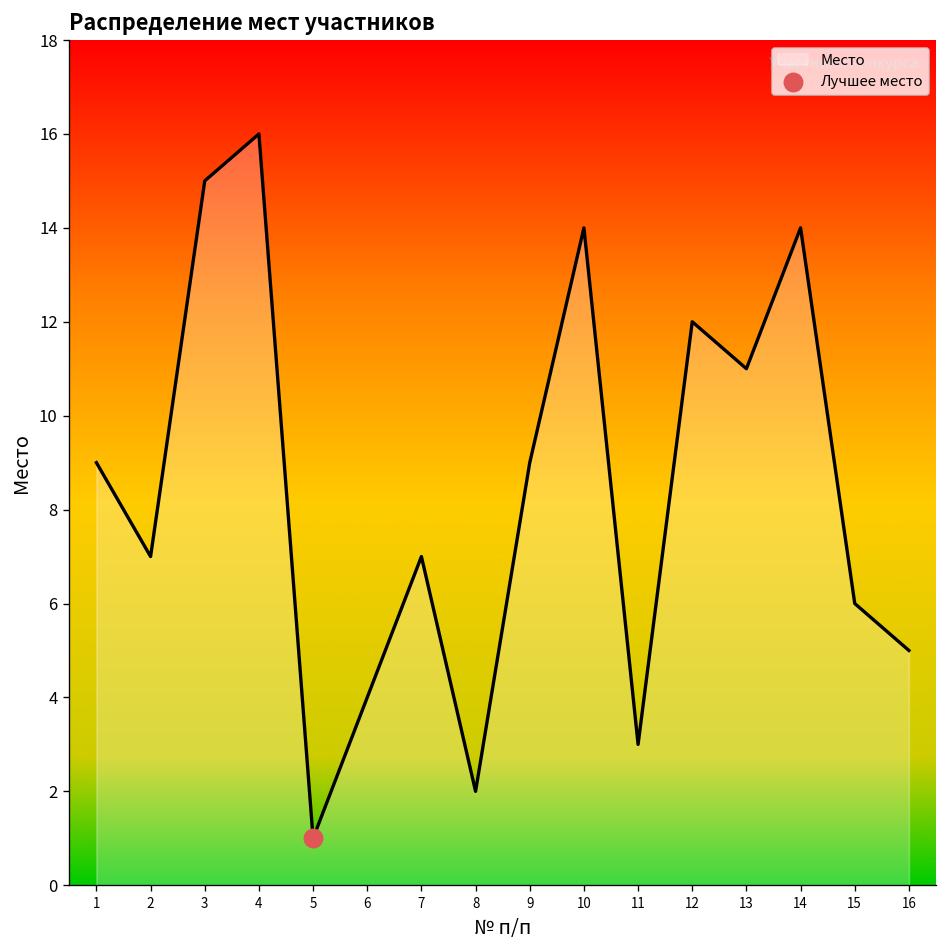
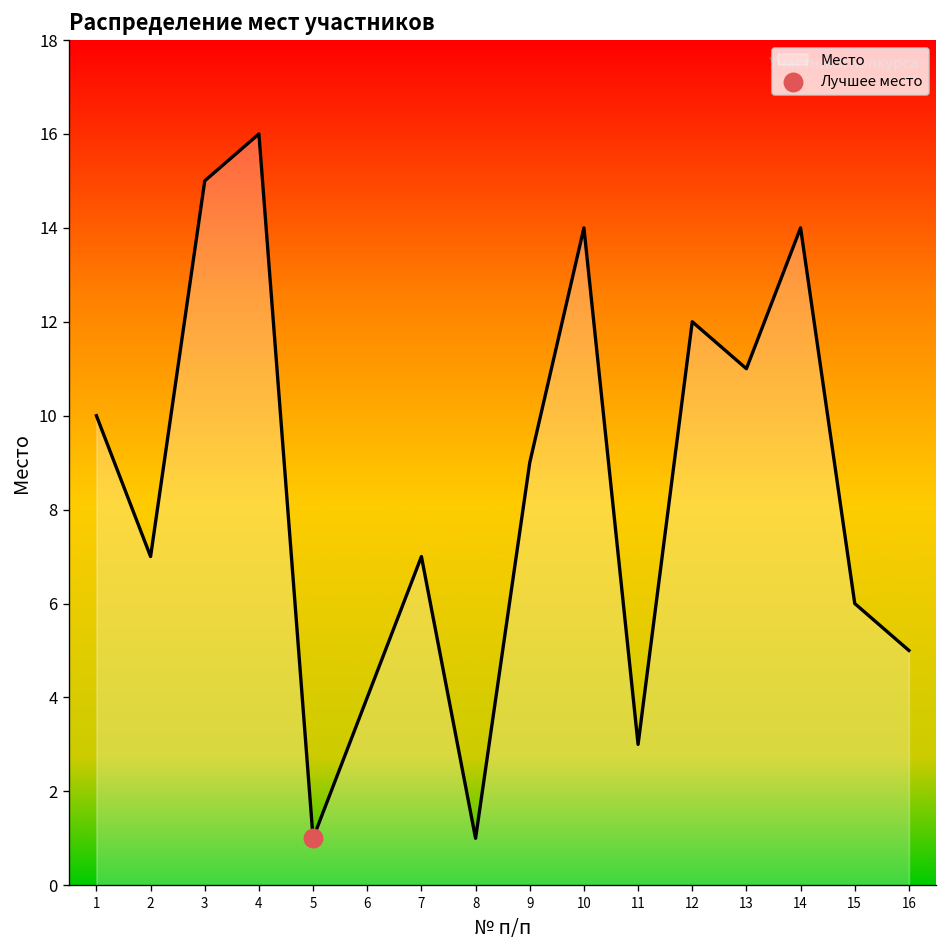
  {
    "Место": {
-     "1": 9,
+     "1": 10,
      "2": 7,
      "3": 15,
      "4": 16,
      "6": 4,
      "7": 7,
-     "8": 2,
+     "8": 1,
      "9": 9,
      "10": 14,
      "11": 3,
      "12": 12,
      "13": 11,
      "14": 14,
      "15": 6,
      "16": 5
    }
  }
